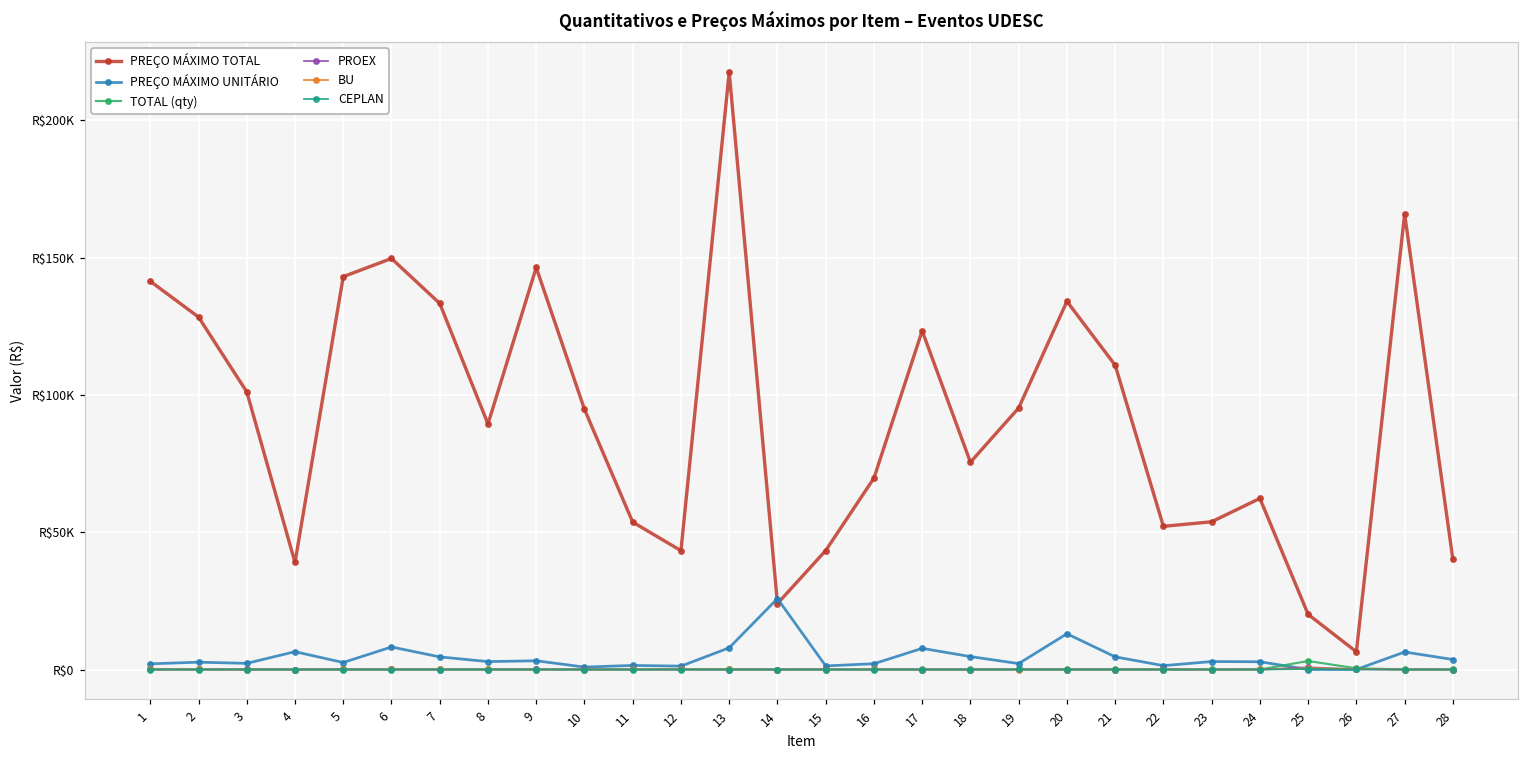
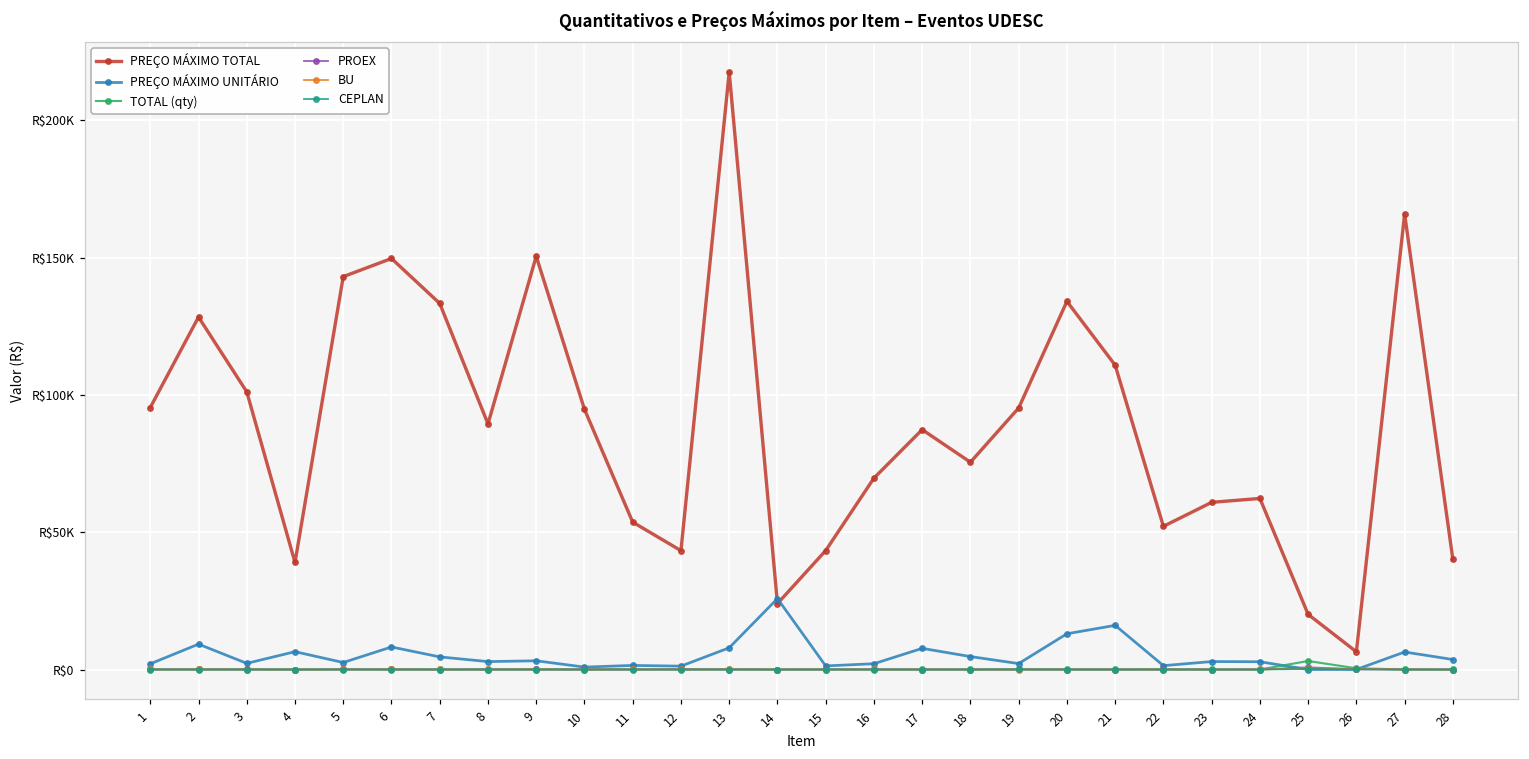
  {
    "PREÇO MÁXIMO TOTAL": {
-     "1": "R$141000",
+     "1": "R$95000",
      "2": "R$128000",
      "3": "R$101000",
      "4": "R$39000",
      "5": "R$143000",
      "6": "R$150000",
      "7": "R$133000",
      "8": "R$89000",
-     "9": "R$146000",
+     "9": "R$151000",
      "10": "R$95000",
      "11": "R$54000",
      "12": "R$43000",
      "13": "R$218000",
      "14": "R$24000",
      "15": "R$43000",
      "16": "R$70000",
-     "17": "R$123000",
+     "17": "R$87000",
      "18": "R$76000",
      "19": "R$95000",
      "20": "R$134000",
      "21": "R$111000",
      "22": "R$52000",
-     "23": "R$54000",
+     "23": "R$61000",
      "24": "R$62000",
      "25": "R$20000",
      "26": "R$6000",
      "27": "R$166000",
      "28": "R$40000"
    },
    "PREÇO MÁXIMO UNITÁRIO": {
      "1": "R$2000",
-     "2": "R$3000",
+     "2": "R$9000",
      "3": "R$2000",
      "4": "R$6000",
      "5": "R$3000",
      "6": "R$8000",
      "7": "R$5000",
      "8": "R$3000",
      "9": "R$3000",
      "11": "R$1000",
      "12": "R$1000",
      "13": "R$8000",
      "14": "R$26000",
      "15": "R$1000",
      "16": "R$2000",
      "17": "R$8000",
      "18": "R$5000",
      "19": "R$2000",
      "20": "R$13000",
-     "21": "R$5000",
+     "21": "R$16000",
      "22": "R$1000",
      "23": "R$3000",
      "24": "R$3000",
      "27": "R$6000",
      "28": "R$4000"
    }
  }
